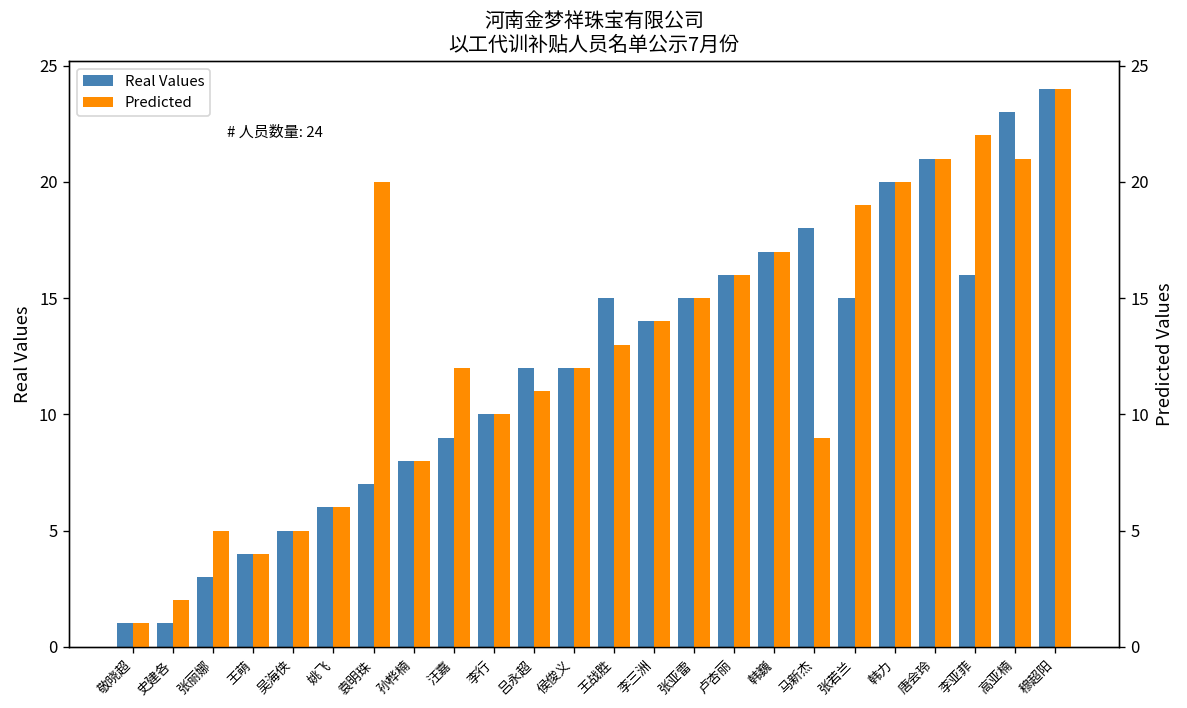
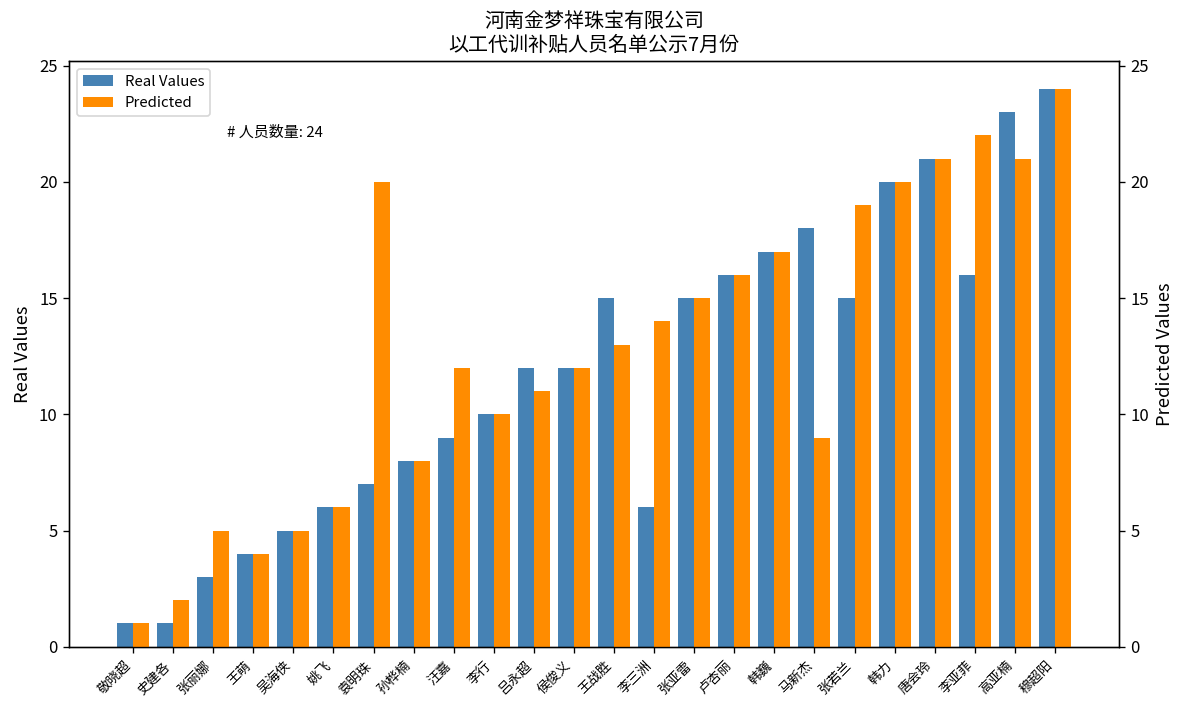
  {
    "Real Values": {
      "敬晓超": 1,
      "史建各": 1,
      "张丽娜": 3,
      "王萌": 4,
      "吴海侠": 5,
      "姚飞": 6,
      "袁明珠": 7,
      "孙桦楠": 8,
      "汪嘉": 9,
      "李行": 10,
      "吕永超": 12,
      "侯俊义": 12,
      "王战胜": 15,
-     "李三洲": 14,
+     "李三洲": 6,
      "张亚雷": 15,
      "卢杏丽": 16,
      "韩巍": 17,
      "马新杰": 18,
      "张若兰": 15,
      "韩力": 20,
      "唐会玲": 21,
      "李亚菲": 16,
      "高亚楠": 23,
      "穆超阳": 24
    },
    "Predicted": {
      "敬晓超": 1.0,
      "史建各": 2.0,
      "张丽娜": 5.0,
      "王萌": 4.0,
      "吴海侠": 5.0,
      "姚飞": 6.0,
      "袁明珠": 20.0,
      "孙桦楠": 8.0,
      "汪嘉": 12.0,
      "李行": 10.0,
      "吕永超": 11.0,
      "侯俊义": 12.0,
      "王战胜": 13.0,
      "李三洲": 14.0,
      "张亚雷": 15.0,
      "卢杏丽": 16.0,
      "韩巍": 17.0,
      "马新杰": 9.0,
      "张若兰": 19.0,
      "韩力": 20.0,
      "唐会玲": 21.0,
      "李亚菲": 22.0,
      "高亚楠": 21.0,
      "穆超阳": 24.0
    }
  }
